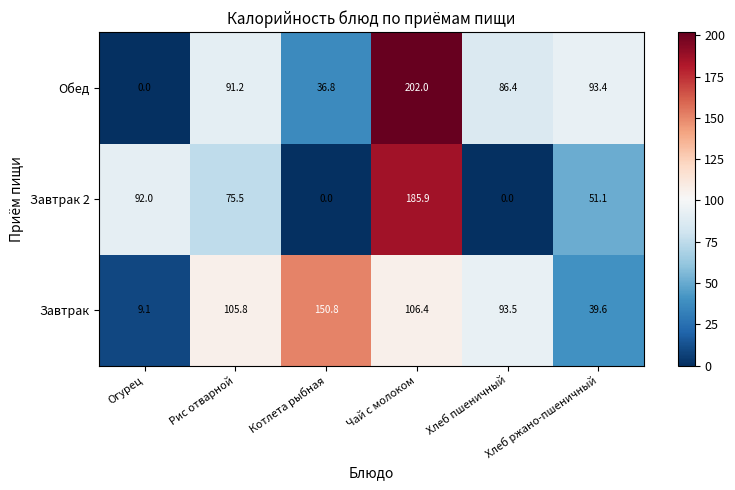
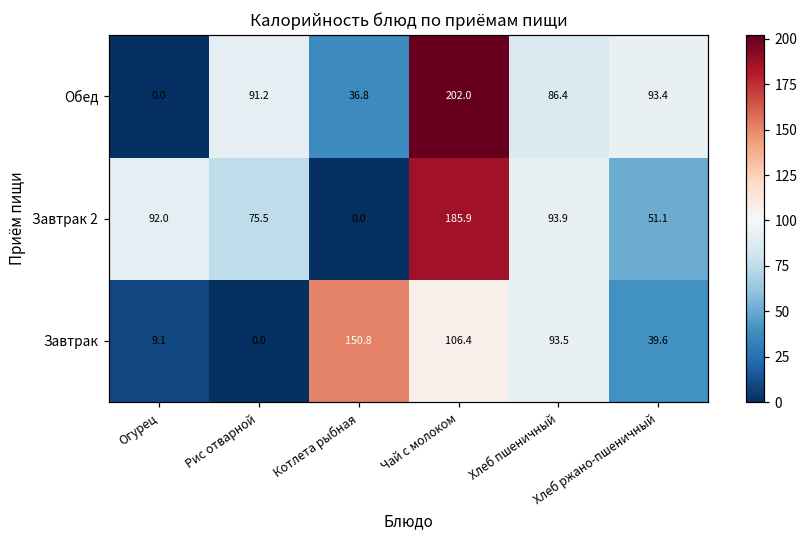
  {
    "Обед": {
      "Огурец": 0.0,
      "Рис отварной": 91.2,
      "Котлета рыбная": 36.8,
      "Чай с молоком": 202.0,
      "Хлеб пшеничный": 86.4,
      "Хлеб ржано-пшеничный": 93.4
    },
    "Завтрак 2": {
      "Огурец": 92.0,
      "Рис отварной": 75.5,
      "Котлета рыбная": 0.0,
      "Чай с молоком": 185.9,
-     "Хлеб пшеничный": 0.0,
+     "Хлеб пшеничный": 93.9,
      "Хлеб ржано-пшеничный": 51.1
    },
    "Завтрак": {
      "Огурец": 9.1,
-     "Рис отварной": 105.8,
+     "Рис отварной": 0.0,
      "Котлета рыбная": 150.8,
      "Чай с молоком": 106.4,
      "Хлеб пшеничный": 93.5,
      "Хлеб ржано-пшеничный": 39.6
    }
  }
